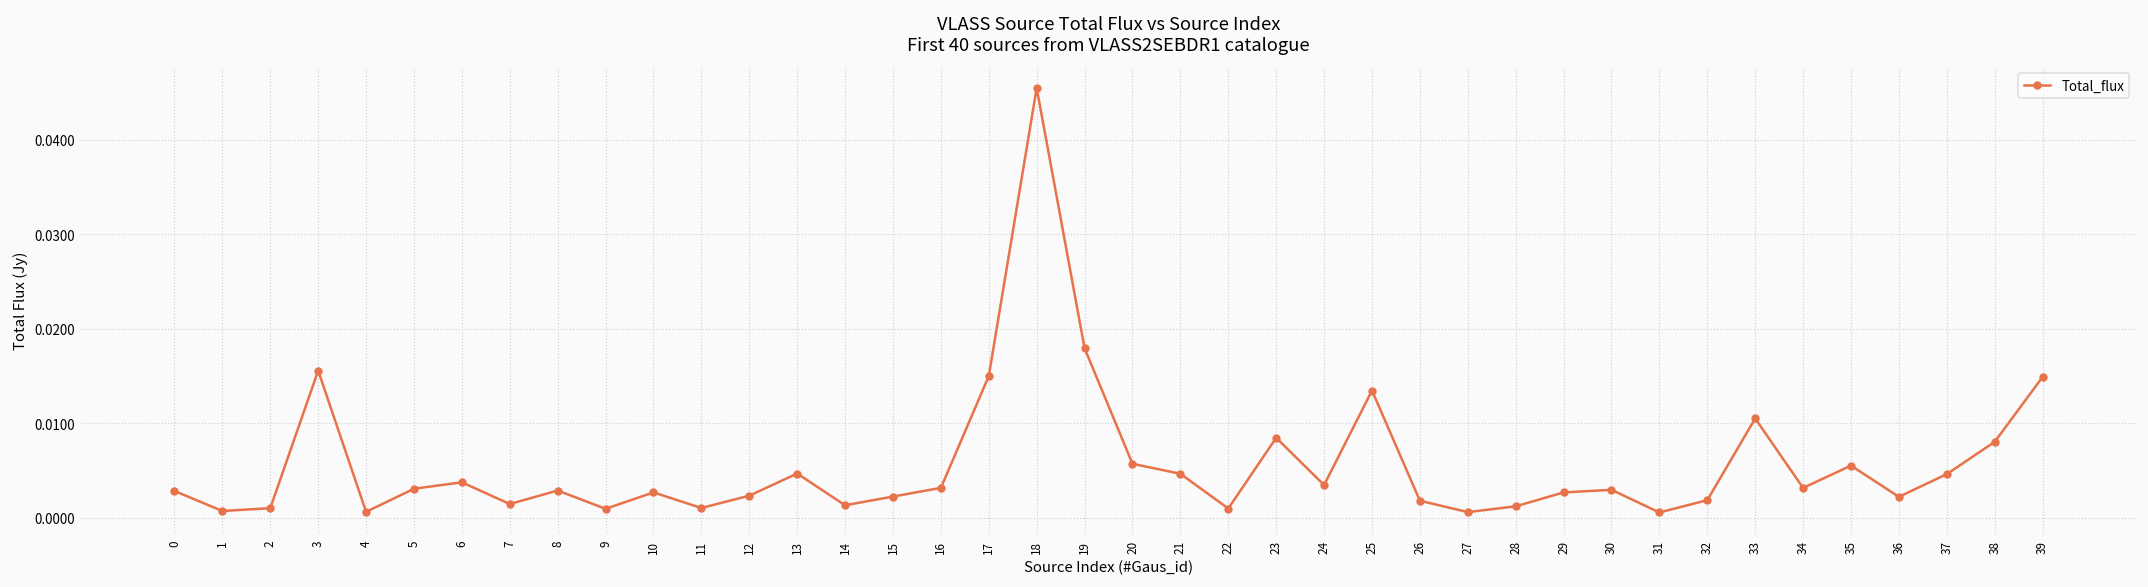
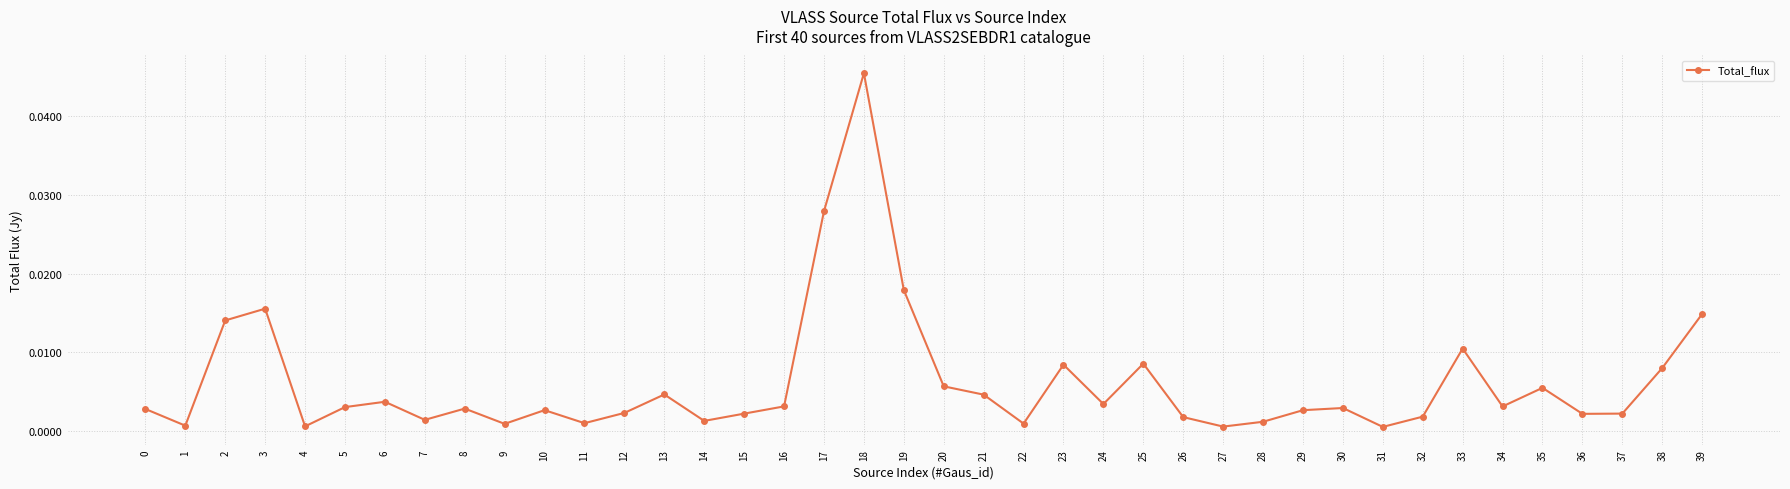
  {
    "0": 0.003,
    "1": 0.001,
-   "2": 0.001,
+   "2": 0.014,
    "3": 0.016,
    "4": 0.001,
    "5": 0.003,
    "6": 0.004,
    "7": 0.001,
    "8": 0.003,
    "9": 0.001,
    "10": 0.003,
    "11": 0.001,
    "12": 0.002,
    "13": 0.005,
    "14": 0.001,
    "15": 0.002,
    "16": 0.003,
-   "17": 0.015,
+   "17": 0.028,
    "18": 0.046,
    "19": 0.018,
    "20": 0.006,
    "21": 0.005,
    "22": 0.001,
    "23": 0.008,
    "24": 0.003,
-   "25": 0.013,
+   "25": 0.009,
    "26": 0.002,
    "27": 0.001,
    "28": 0.001,
    "29": 0.003,
    "30": 0.003,
    "31": 0.001,
    "32": 0.002,
    "33": 0.010,
    "34": 0.003,
    "35": 0.005,
    "36": 0.002,
-   "37": 0.005,
+   "37": 0.002,
    "38": 0.008,
    "39": 0.015
  }
